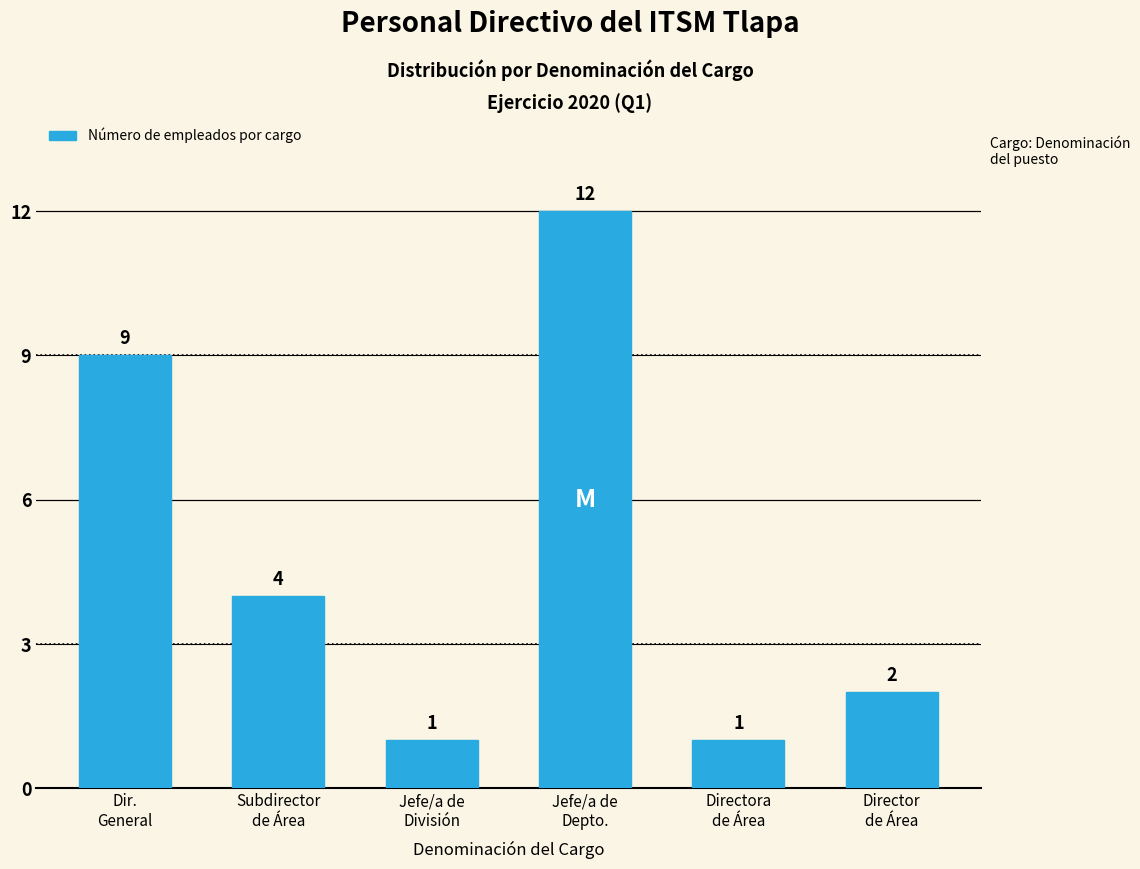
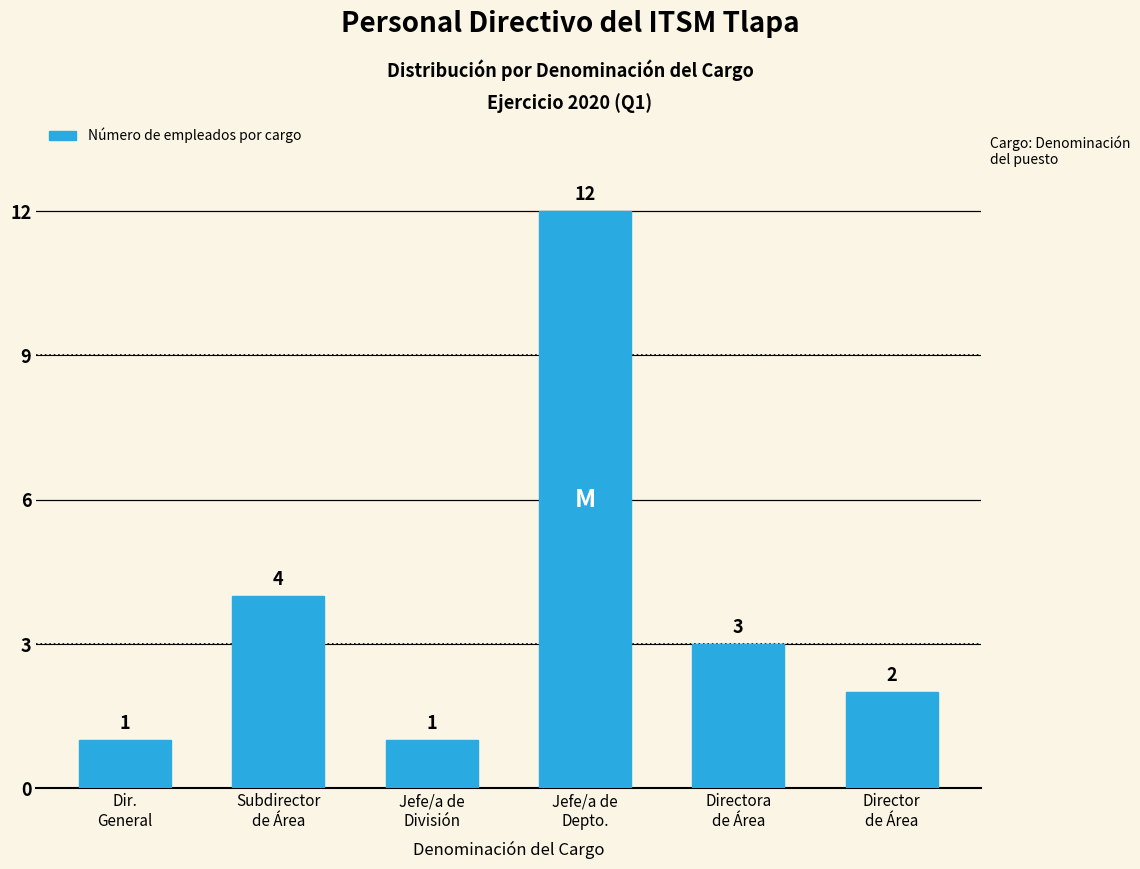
  {
-   "Dir. General": 9,
+   "Dir. General": 1,
    "Subdirector de Área": 4,
    "Jefe/a de División": 1,
    "Jefe/a de Depto.": 12,
-   "Directora de Área": 1,
+   "Directora de Área": 3,
    "Director de Área": 2
  }
